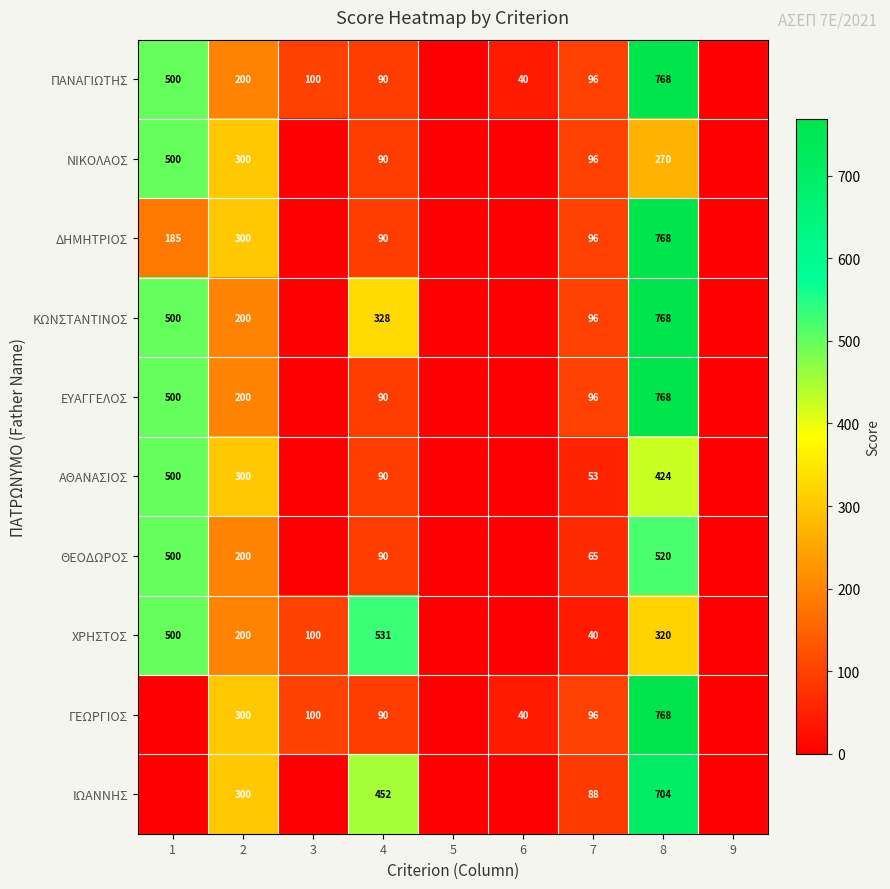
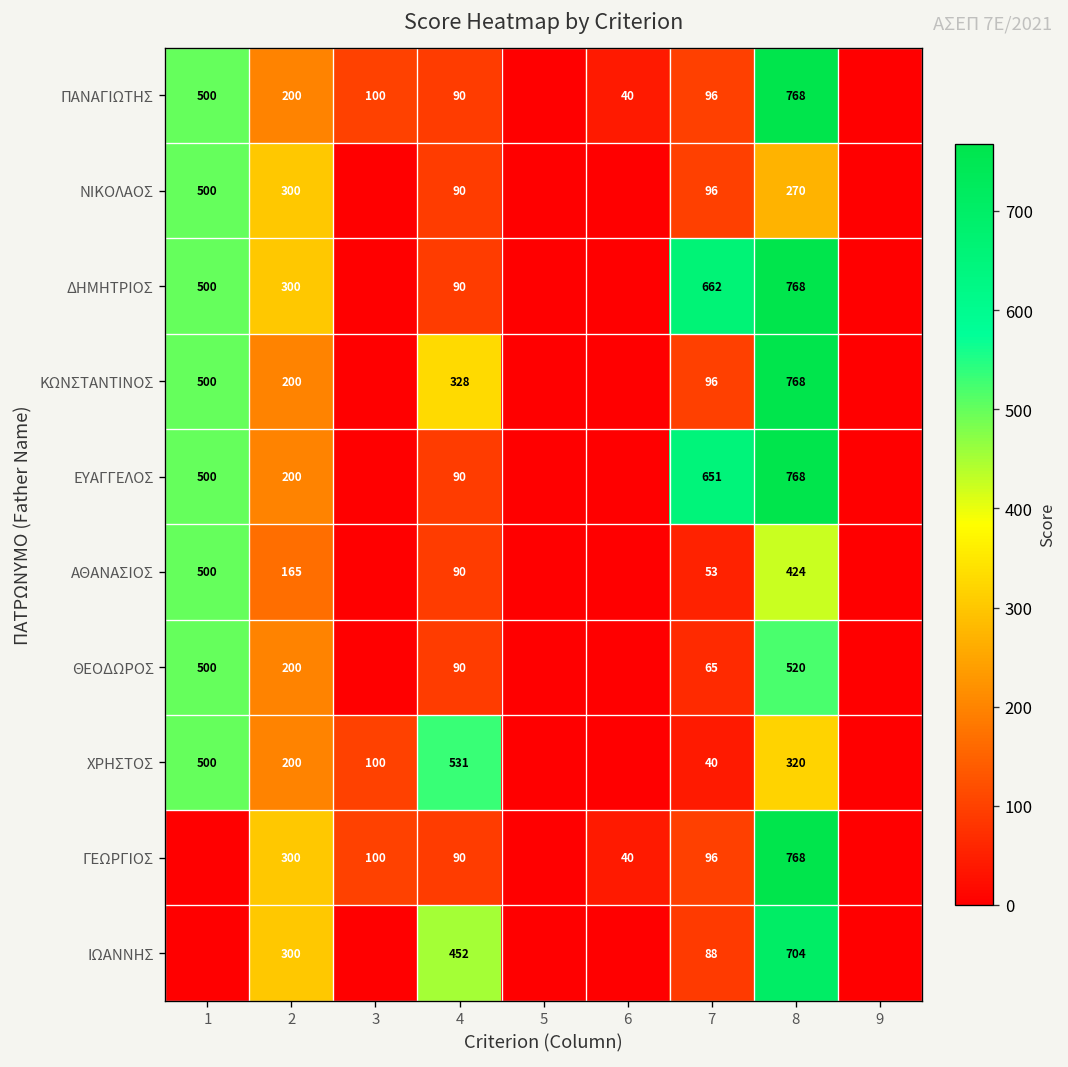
  {
    "ΠΑΝΑΓΙΩΤΗΣ": {
      "1": 500,
      "2": 200,
      "3": 100,
      "4": 90,
      "6": 40,
      "7": 96,
      "8": 768
    },
    "ΝΙΚΟΛΑΟΣ": {
      "1": 500,
      "2": 300,
      "4": 90,
      "7": 96,
      "8": 270
    },
    "ΔΗΜΗΤΡΙΟΣ": {
-     "1": 185,
+     "1": 500,
      "2": 300,
      "4": 90,
-     "7": 96,
+     "7": 662,
      "8": 768
    },
    "ΚΩΝΣΤΑΝΤΙΝΟΣ": {
      "1": 500,
      "2": 200,
      "4": 328,
      "7": 96,
      "8": 768
    },
    "ΕΥΑΓΓΕΛΟΣ": {
      "1": 500,
      "2": 200,
      "4": 90,
-     "7": 96,
+     "7": 651,
      "8": 768
    },
    "ΑΘΑΝΑΣΙΟΣ": {
      "1": 500,
-     "2": 300,
+     "2": 165,
      "4": 90,
      "7": 53,
      "8": 424
    },
    "ΘΕΟΔΩΡΟΣ": {
      "1": 500,
      "2": 200,
      "4": 90,
      "7": 65,
      "8": 520
    },
    "ΧΡΗΣΤΟΣ": {
      "1": 500,
      "2": 200,
      "3": 100,
      "4": 531,
      "7": 40,
      "8": 320
    },
    "ΓΕΩΡΓΙΟΣ": {
      "2": 300,
      "3": 100,
      "4": 90,
      "6": 40,
      "7": 96,
      "8": 768
    },
    "ΙΩΑΝΝΗΣ": {
      "2": 300,
      "4": 452,
      "7": 88,
      "8": 704
    }
  }
